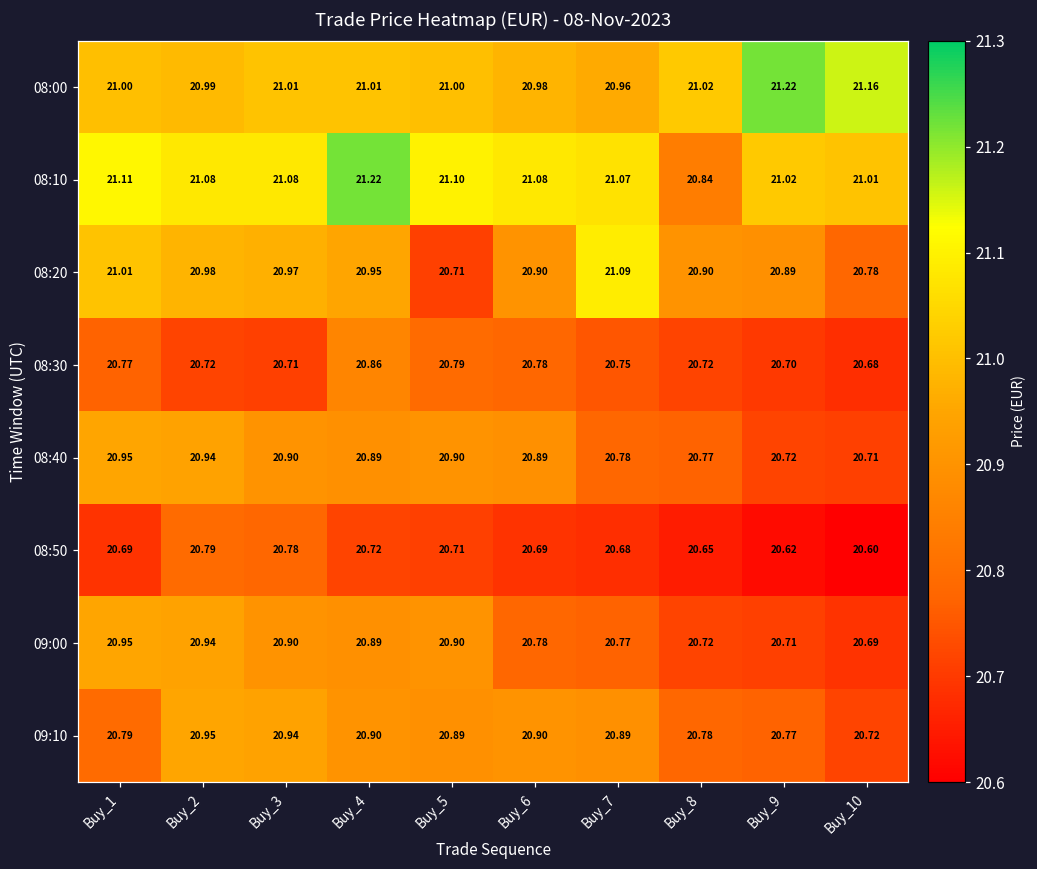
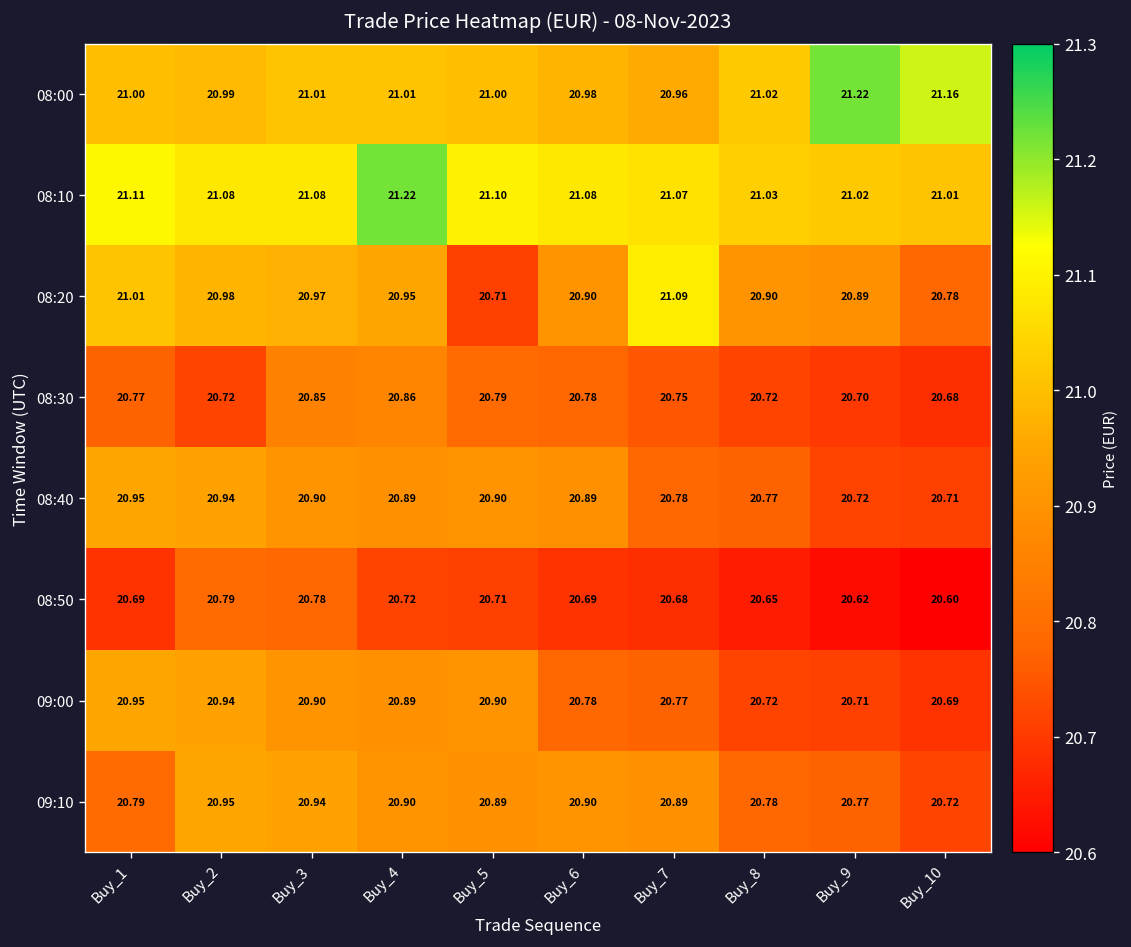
  {
    "08:00": {
      "Buy_1": 21.00,
      "Buy_2": 20.99,
      "Buy_3": 21.01,
      "Buy_4": 21.01,
      "Buy_5": 21.00,
      "Buy_6": 20.98,
      "Buy_7": 20.96,
      "Buy_8": 21.02,
      "Buy_9": 21.22,
      "Buy_10": 21.16
    },
    "08:10": {
      "Buy_1": 21.11,
      "Buy_2": 21.08,
      "Buy_3": 21.08,
      "Buy_4": 21.22,
      "Buy_5": 21.10,
      "Buy_6": 21.08,
      "Buy_7": 21.07,
-     "Buy_8": 20.84,
+     "Buy_8": 21.03,
      "Buy_9": 21.02,
      "Buy_10": 21.01
    },
    "08:20": {
      "Buy_1": 21.01,
      "Buy_2": 20.98,
      "Buy_3": 20.97,
      "Buy_4": 20.95,
      "Buy_5": 20.71,
      "Buy_6": 20.90,
      "Buy_7": 21.09,
      "Buy_8": 20.90,
      "Buy_9": 20.89,
      "Buy_10": 20.78
    },
    "08:30": {
      "Buy_1": 20.77,
      "Buy_2": 20.72,
-     "Buy_3": 20.71,
+     "Buy_3": 20.85,
      "Buy_4": 20.86,
      "Buy_5": 20.79,
      "Buy_6": 20.78,
      "Buy_7": 20.75,
      "Buy_8": 20.72,
      "Buy_9": 20.70,
      "Buy_10": 20.68
    },
    "08:40": {
      "Buy_1": 20.95,
      "Buy_2": 20.94,
      "Buy_3": 20.90,
      "Buy_4": 20.89,
      "Buy_5": 20.90,
      "Buy_6": 20.89,
      "Buy_7": 20.78,
      "Buy_8": 20.77,
      "Buy_9": 20.72,
      "Buy_10": 20.71
    },
    "08:50": {
      "Buy_1": 20.69,
      "Buy_2": 20.79,
      "Buy_3": 20.78,
      "Buy_4": 20.72,
      "Buy_5": 20.71,
      "Buy_6": 20.69,
      "Buy_7": 20.68,
      "Buy_8": 20.65,
      "Buy_9": 20.62,
      "Buy_10": 20.60
    },
    "09:00": {
      "Buy_1": 20.95,
      "Buy_2": 20.94,
      "Buy_3": 20.90,
      "Buy_4": 20.89,
      "Buy_5": 20.90,
      "Buy_6": 20.78,
      "Buy_7": 20.77,
      "Buy_8": 20.72,
      "Buy_9": 20.71,
      "Buy_10": 20.69
    },
    "09:10": {
      "Buy_1": 20.79,
      "Buy_2": 20.95,
      "Buy_3": 20.94,
      "Buy_4": 20.90,
      "Buy_5": 20.89,
      "Buy_6": 20.90,
      "Buy_7": 20.89,
      "Buy_8": 20.78,
      "Buy_9": 20.77,
      "Buy_10": 20.72
    }
  }
